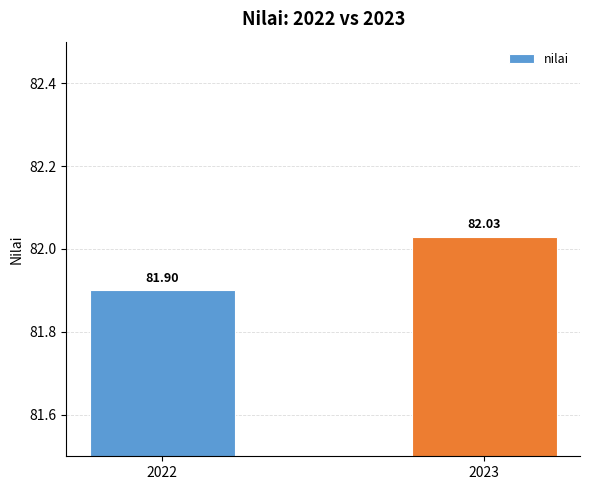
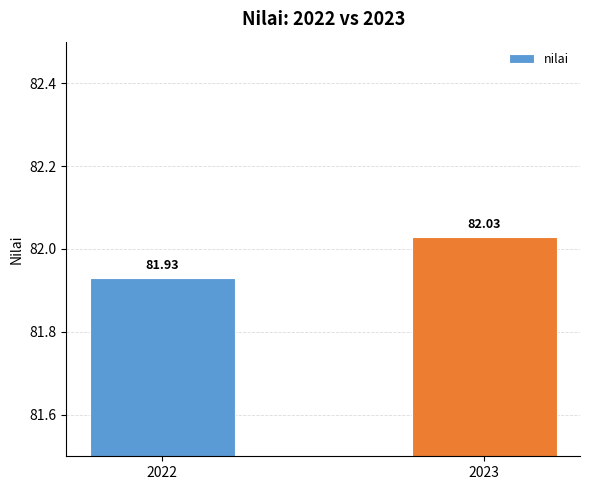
  {
-   "2022": 81.90,
+   "2022": 81.93,
    "2023": 82.03
  }
